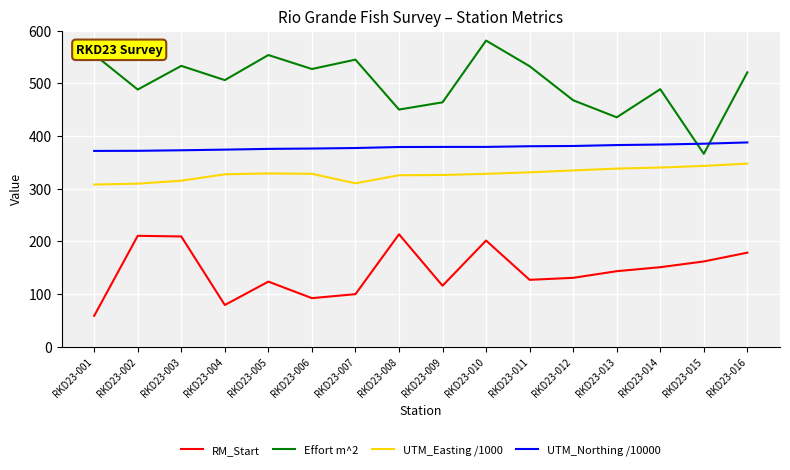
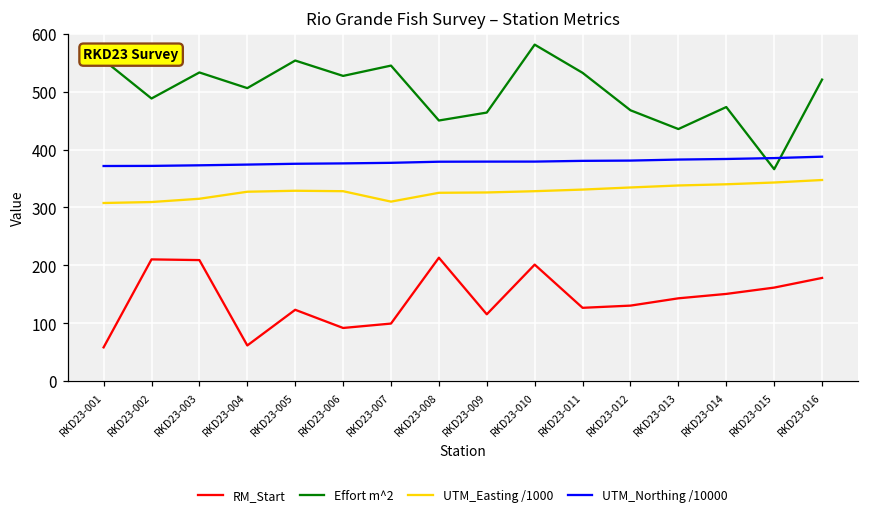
  {
    "RM_Start": {
      "RKD23-001": 60,
      "RKD23-002": 210,
      "RKD23-003": 210,
-     "RKD23-004": 80,
+     "RKD23-004": 60,
      "RKD23-005": 120,
      "RKD23-006": 90,
      "RKD23-007": 100,
      "RKD23-008": 210,
      "RKD23-009": 120,
      "RKD23-010": 200,
      "RKD23-011": 130,
      "RKD23-012": 130,
      "RKD23-013": 140,
      "RKD23-014": 150,
      "RKD23-015": 160,
      "RKD23-016": 180
    },
    "Effort m^2": {
      "RKD23-002": 490,
      "RKD23-003": 530,
      "RKD23-004": 510,
      "RKD23-005": 550,
      "RKD23-006": 530,
      "RKD23-007": 550,
      "RKD23-008": 450,
      "RKD23-009": 460,
      "RKD23-010": 580,
      "RKD23-011": 530,
      "RKD23-012": 470,
      "RKD23-013": 440,
-     "RKD23-014": 490,
+     "RKD23-014": 470,
      "RKD23-015": 370,
      "RKD23-016": 520
    },
    "UTM_Easting /1000": {
      "RKD23-001": 310,
      "RKD23-002": 310,
      "RKD23-003": 320,
      "RKD23-004": 330,
      "RKD23-005": 330,
      "RKD23-006": 330,
      "RKD23-007": 310,
      "RKD23-008": 330,
      "RKD23-009": 330,
      "RKD23-010": 330,
      "RKD23-011": 330,
      "RKD23-012": 330,
      "RKD23-013": 340,
      "RKD23-014": 340,
      "RKD23-015": 340,
      "RKD23-016": 350
    },
    "UTM_Northing /10000": {
      "RKD23-001": 370,
      "RKD23-002": 370,
      "RKD23-003": 370,
      "RKD23-004": 370,
      "RKD23-005": 380,
      "RKD23-006": 380,
      "RKD23-007": 380,
      "RKD23-008": 380,
      "RKD23-009": 380,
      "RKD23-010": 380,
      "RKD23-011": 380,
      "RKD23-012": 380,
      "RKD23-013": 380,
      "RKD23-014": 380,
      "RKD23-015": 390,
      "RKD23-016": 390
    }
  }
